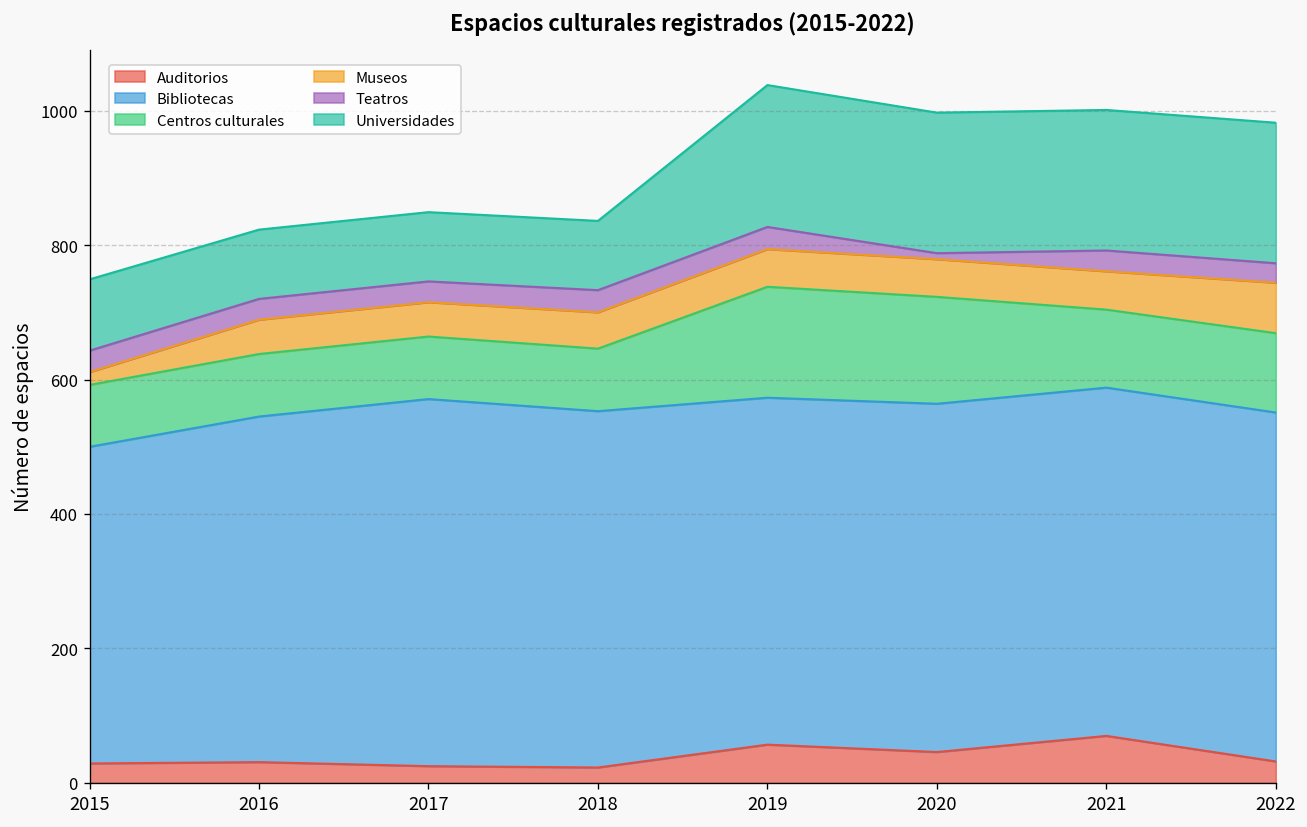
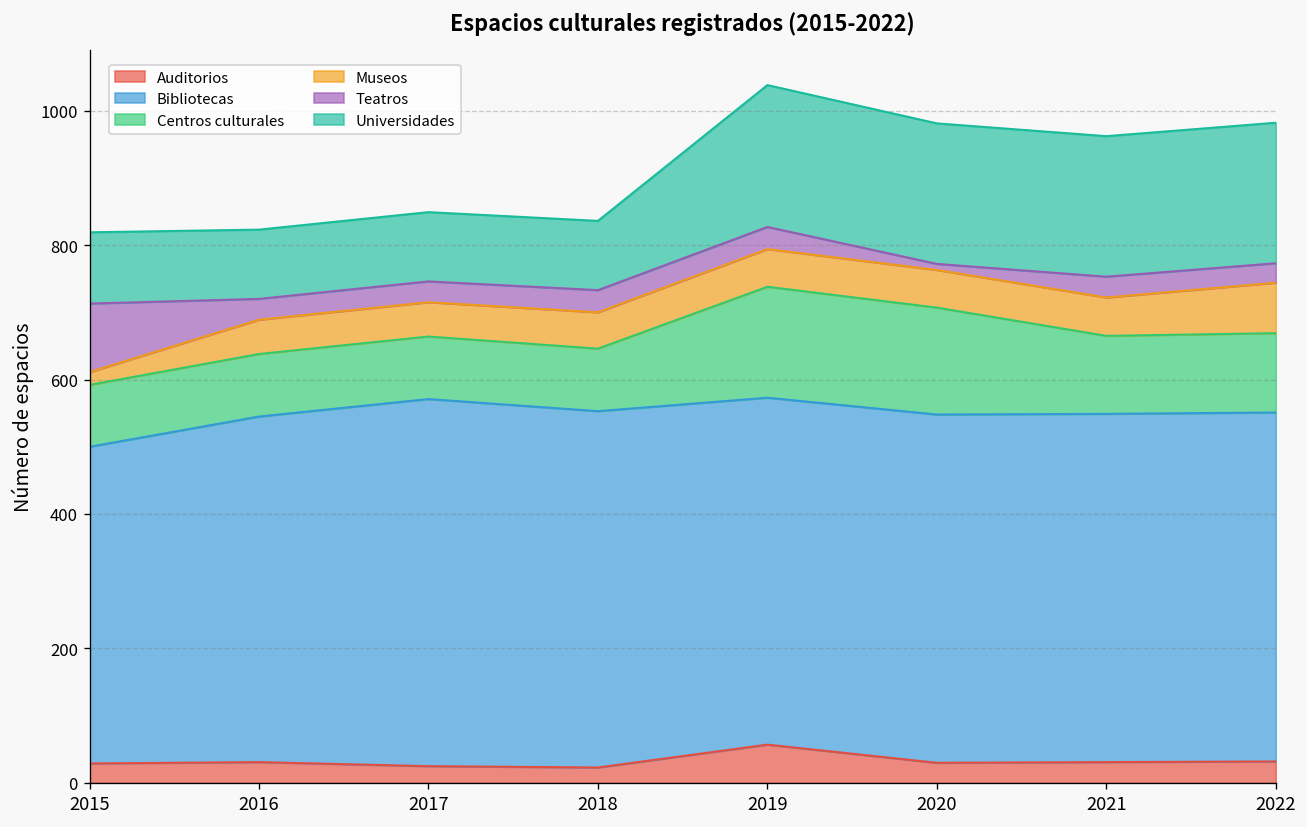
  {
    "Auditorios": {
      "2015": 30,
      "2016": 30,
      "2017": 30,
      "2018": 20,
      "2019": 60,
-     "2020": 50,
-     "2021": 70,
+     "2020": 30,
+     "2021": 30,
      "2022": 30
    },
    "Bibliotecas": {
      "2015": 470,
      "2016": 510,
      "2017": 550,
      "2018": 530,
      "2019": 520,
      "2020": 520,
      "2021": 520,
      "2022": 520
    },
    "Museos": {
      "2015": 20,
      "2016": 50,
      "2017": 50,
      "2018": 50,
      "2019": 60,
      "2020": 60,
      "2021": 60,
      "2022": 80
    },
    "Teatros": {
-     "2015": 30,
+     "2015": 100,
      "2016": 30,
      "2017": 30,
      "2018": 30,
      "2019": 30,
      "2020": 10,
      "2021": 30,
      "2022": 30
    }
  }
